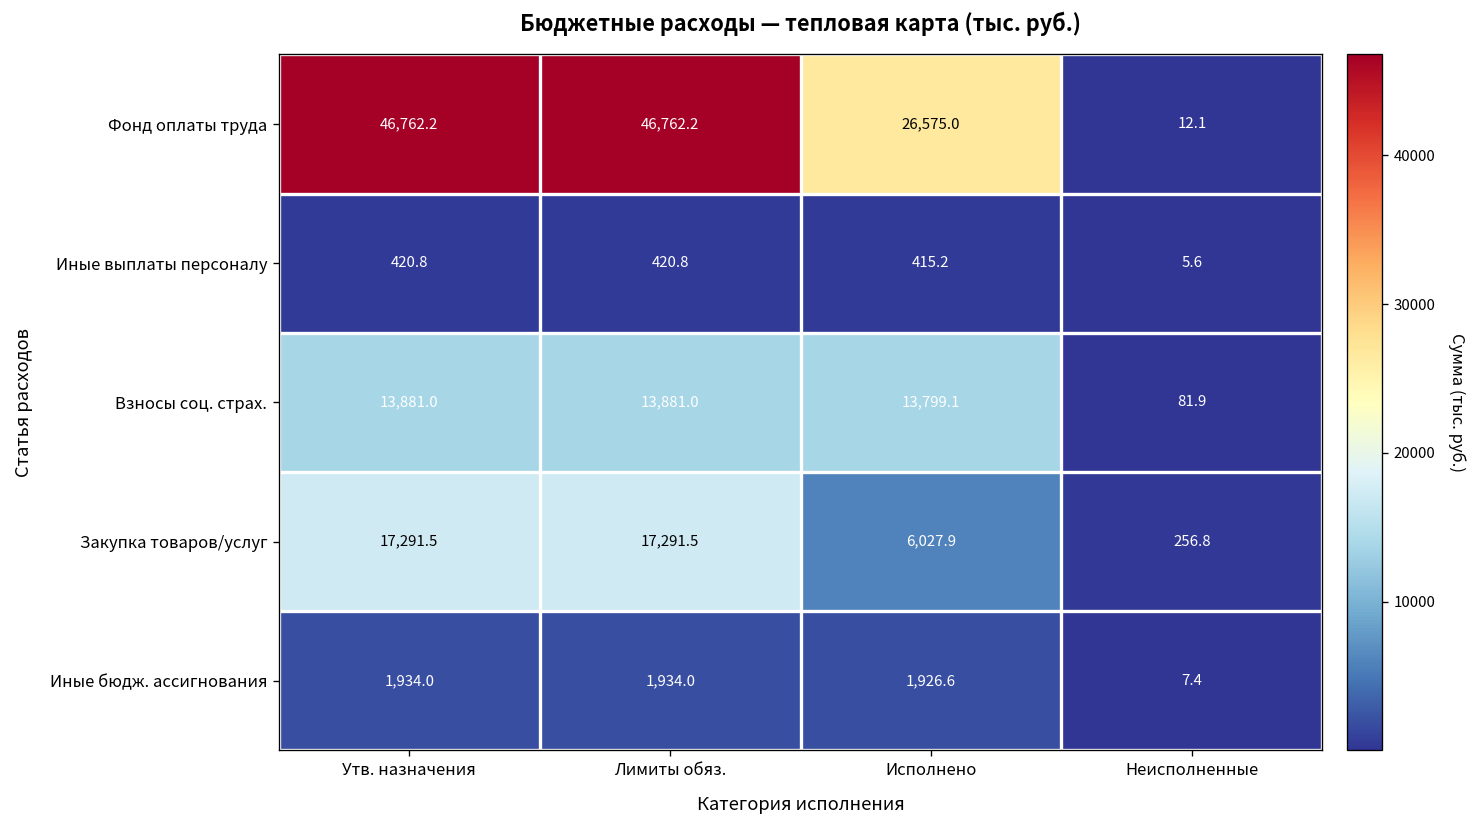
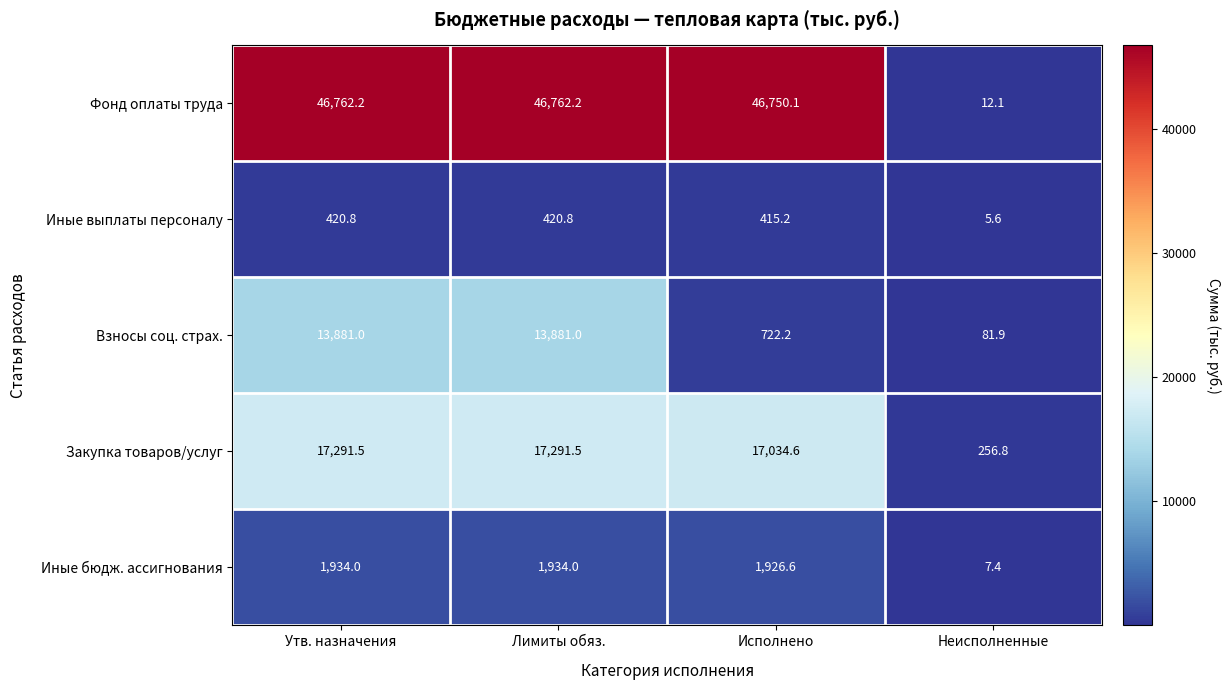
  {
    "Фонд оплаты труда": {
      "Утв. назначения": "46,762.2",
      "Лимиты обяз.": "46,762.2",
-     "Исполнено": "26,575.0",
+     "Исполнено": "46,750.1",
      "Неисполненные": "12.1"
    },
    "Иные выплаты персоналу": {
      "Утв. назначения": "420.8",
      "Лимиты обяз.": "420.8",
      "Исполнено": "415.2",
      "Неисполненные": "5.6"
    },
    "Взносы соц. страх.": {
      "Утв. назначения": "13,881.0",
      "Лимиты обяз.": "13,881.0",
-     "Исполнено": "13,799.1",
+     "Исполнено": "722.2",
      "Неисполненные": "81.9"
    },
    "Закупка товаров/услуг": {
      "Утв. назначения": "17,291.5",
      "Лимиты обяз.": "17,291.5",
-     "Исполнено": "6,027.9",
+     "Исполнено": "17,034.6",
      "Неисполненные": "256.8"
    },
    "Иные бюдж. ассигнования": {
      "Утв. назначения": "1,934.0",
      "Лимиты обяз.": "1,934.0",
      "Исполнено": "1,926.6",
      "Неисполненные": "7.4"
    }
  }
